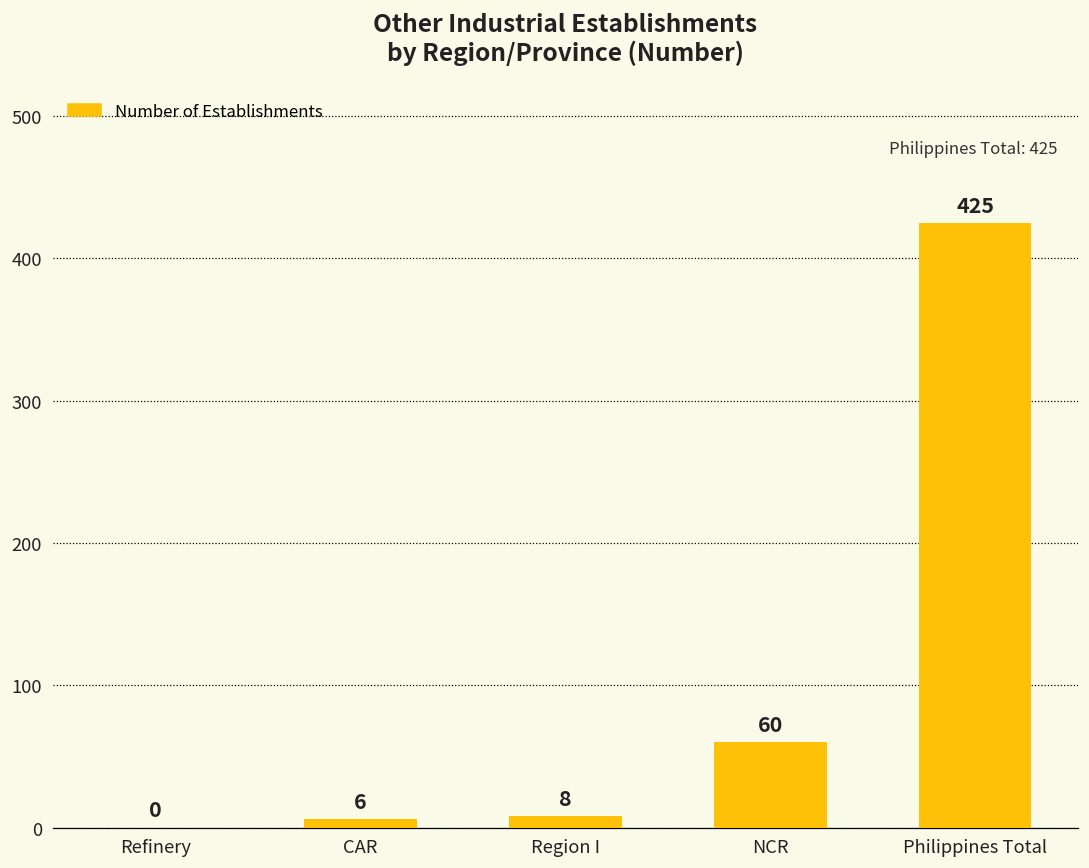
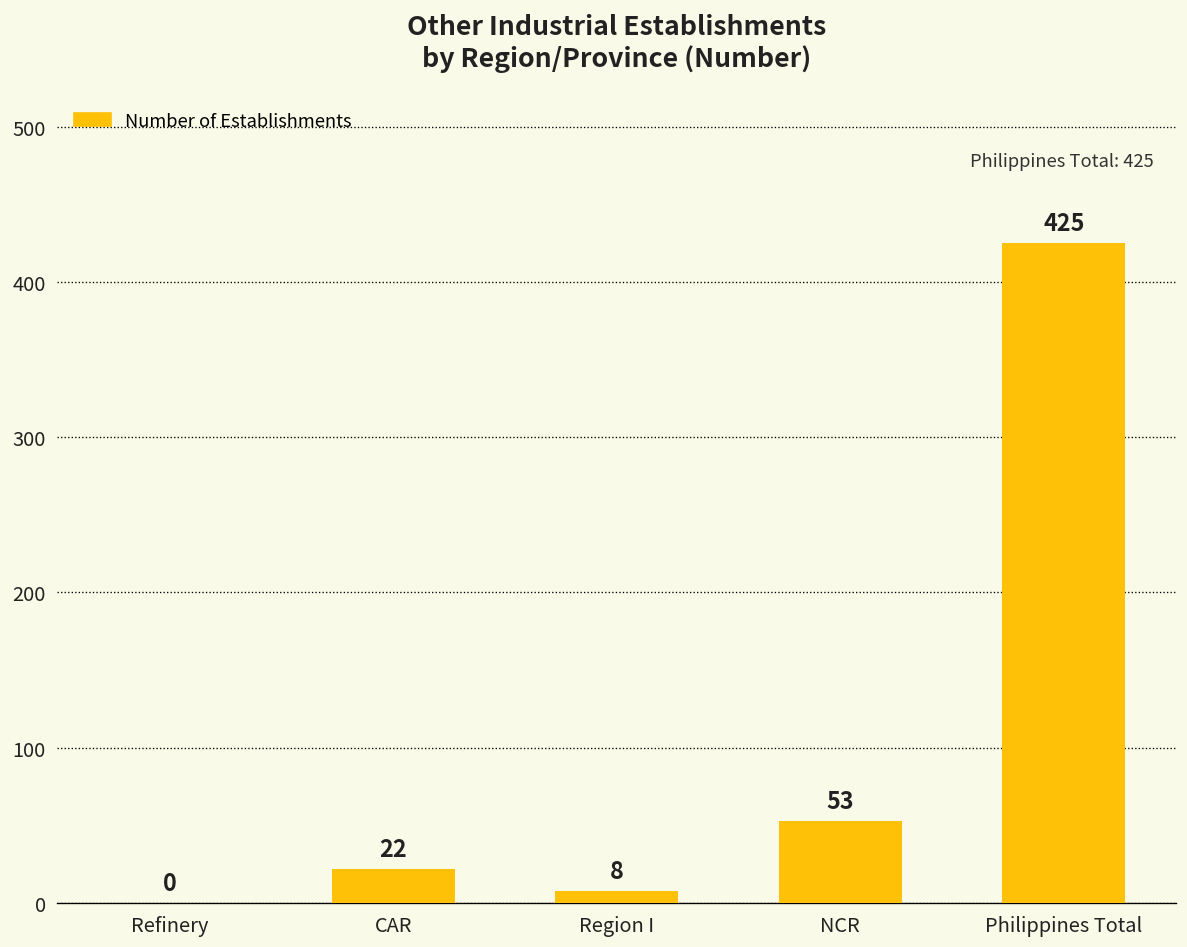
  {
    "Refinery": 0,
-   "CAR": 6,
+   "CAR": 22,
    "Region I": 8,
-   "NCR": 60,
+   "NCR": 53,
    "Philippines Total": 425
  }
